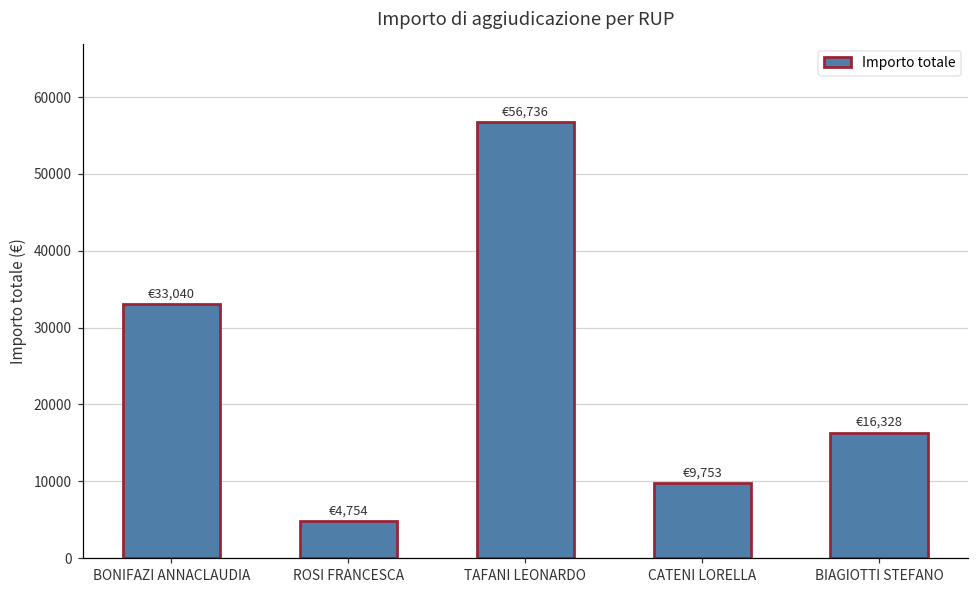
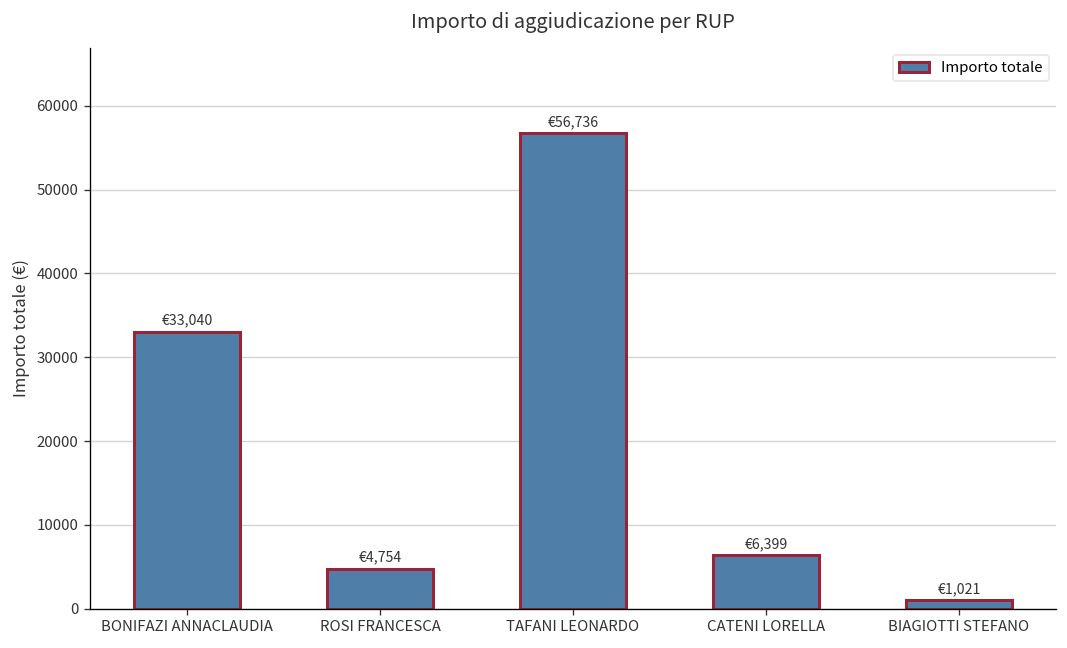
  {
    "BONIFAZI ANNACLAUDIA": "€33,040",
    "ROSI FRANCESCA": "€4,754",
    "TAFANI LEONARDO": "€56,736",
-   "CATENI LORELLA": "€9,753",
-   "BIAGIOTTI STEFANO": "€16,328"
+   "CATENI LORELLA": "€6,399",
+   "BIAGIOTTI STEFANO": "€1,021"
  }
